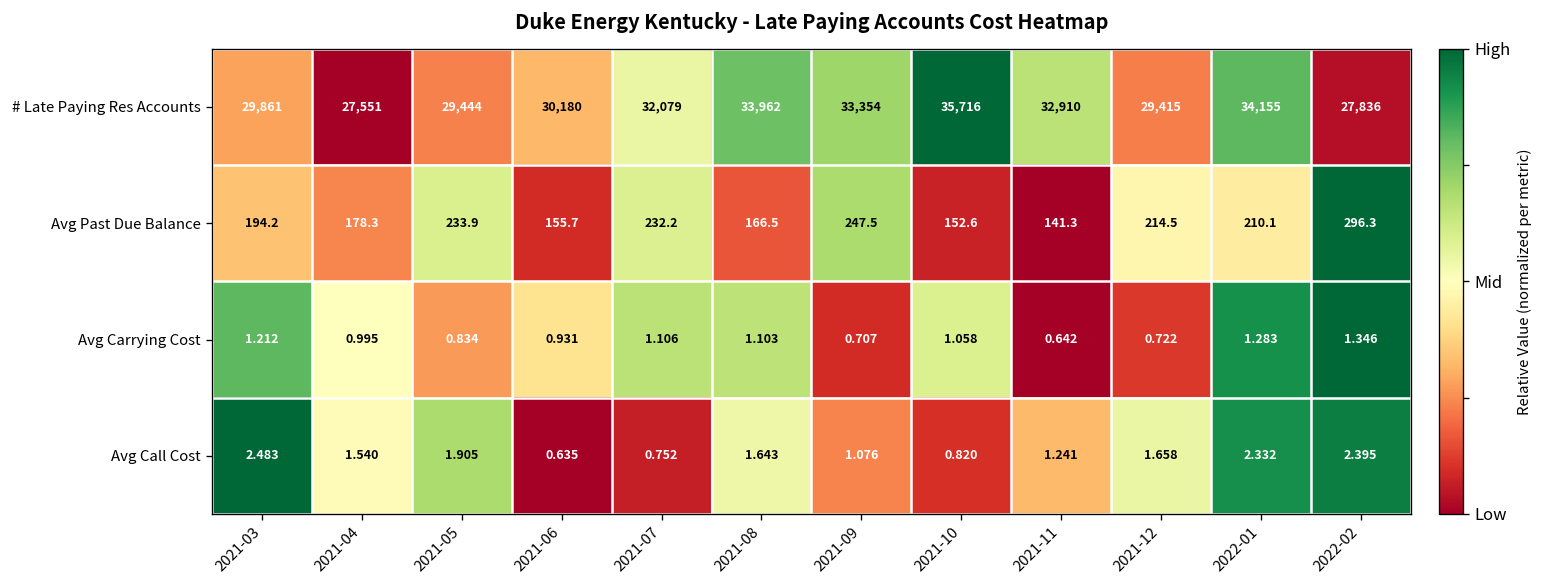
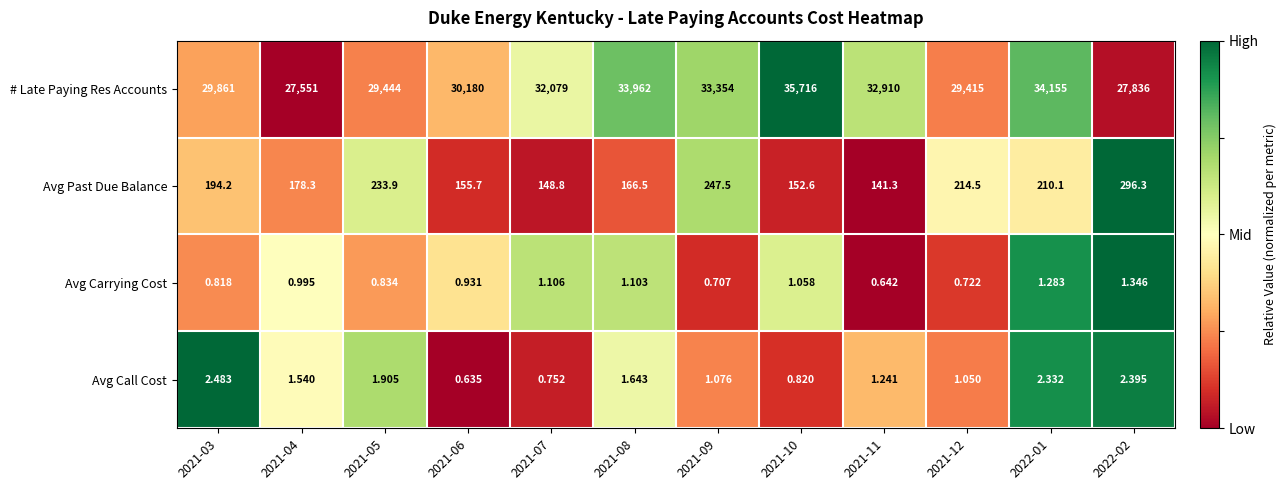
  {
    "# Late Paying Res Accounts": {
      "2021-03": "29,861",
      "2021-04": "27,551",
      "2021-05": "29,444",
      "2021-06": "30,180",
      "2021-07": "32,079",
      "2021-08": "33,962",
      "2021-09": "33,354",
      "2021-10": "35,716",
      "2021-11": "32,910",
      "2021-12": "29,415",
      "2022-01": "34,155",
      "2022-02": "27,836"
    },
    "Avg Past Due Balance": {
      "2021-03": "194.2",
      "2021-04": "178.3",
      "2021-05": "233.9",
      "2021-06": "155.7",
-     "2021-07": "232.2",
+     "2021-07": "148.8",
      "2021-08": "166.5",
      "2021-09": "247.5",
      "2021-10": "152.6",
      "2021-11": "141.3",
      "2021-12": "214.5",
      "2022-01": "210.1",
      "2022-02": "296.3"
    },
    "Avg Carrying Cost": {
-     "2021-03": "1.212",
+     "2021-03": "0.818",
      "2021-04": "0.995",
      "2021-05": "0.834",
      "2021-06": "0.931",
      "2021-07": "1.106",
      "2021-08": "1.103",
      "2021-09": "0.707",
      "2021-10": "1.058",
      "2021-11": "0.642",
      "2021-12": "0.722",
      "2022-01": "1.283",
      "2022-02": "1.346"
    },
    "Avg Call Cost": {
      "2021-03": "2.483",
      "2021-04": "1.540",
      "2021-05": "1.905",
      "2021-06": "0.635",
      "2021-07": "0.752",
      "2021-08": "1.643",
      "2021-09": "1.076",
      "2021-10": "0.820",
      "2021-11": "1.241",
-     "2021-12": "1.658",
+     "2021-12": "1.050",
      "2022-01": "2.332",
      "2022-02": "2.395"
    }
  }
